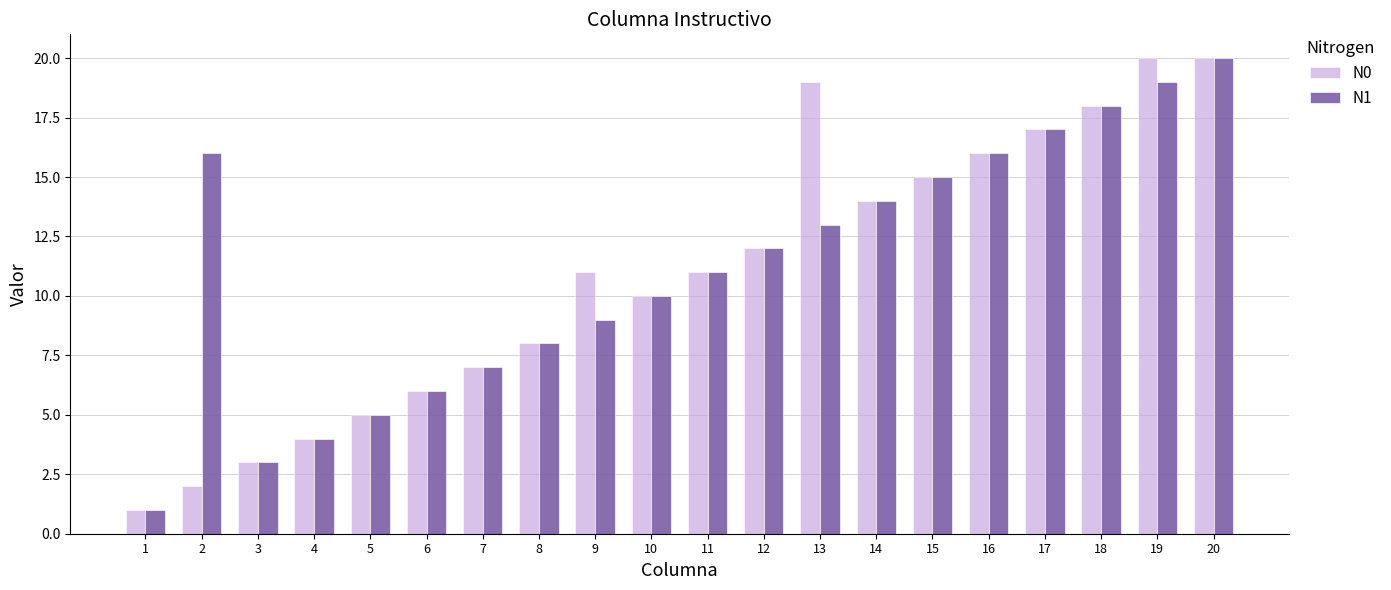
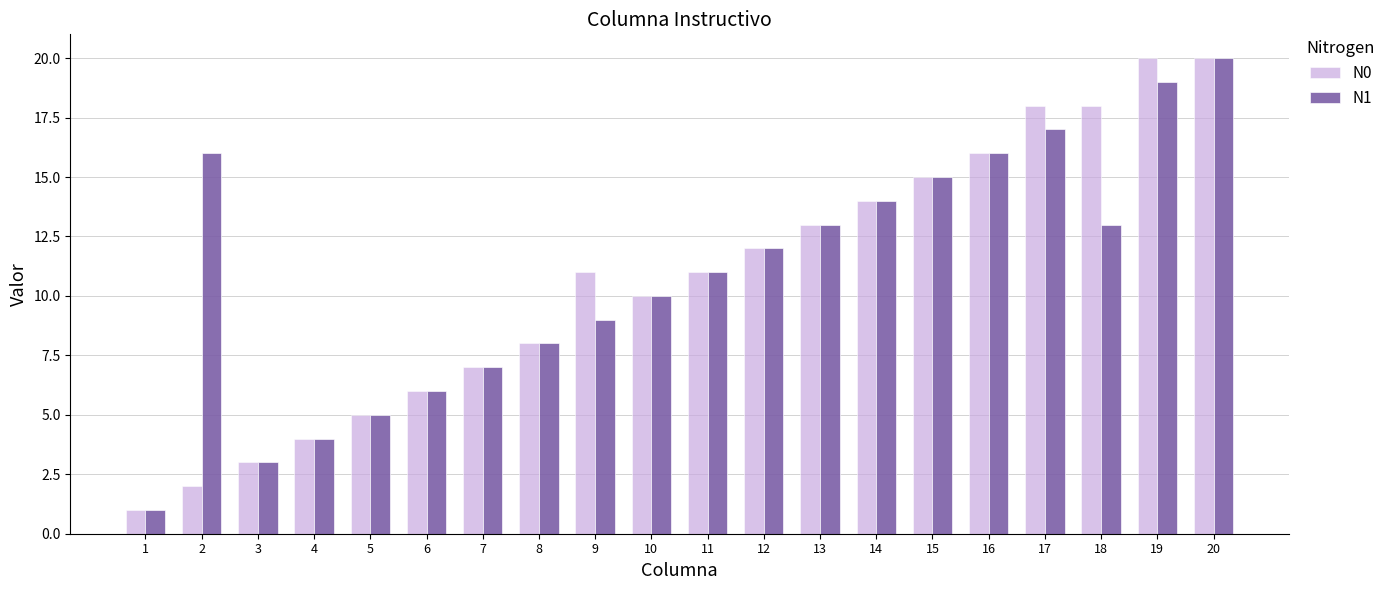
  {
    "N0": {
      "1": 1,
      "2": 2,
      "3": 3,
      "4": 4,
      "5": 5,
      "6": 6,
      "7": 7,
      "8": 8,
      "9": 11,
      "10": 10,
      "11": 11,
      "12": 12,
-     "13": 19,
+     "13": 13,
      "14": 14,
      "15": 15,
      "16": 16,
-     "17": 17,
+     "17": 18,
      "18": 18,
      "19": 20,
      "20": 20
    },
    "N1": {
      "1": 1,
      "2": 16,
      "3": 3,
      "4": 4,
      "5": 5,
      "6": 6,
      "7": 7,
      "8": 8,
      "9": 9,
      "10": 10,
      "11": 11,
      "12": 12,
      "13": 13,
      "14": 14,
      "15": 15,
      "16": 16,
      "17": 17,
-     "18": 18,
+     "18": 13,
      "19": 19,
      "20": 20
    }
  }
